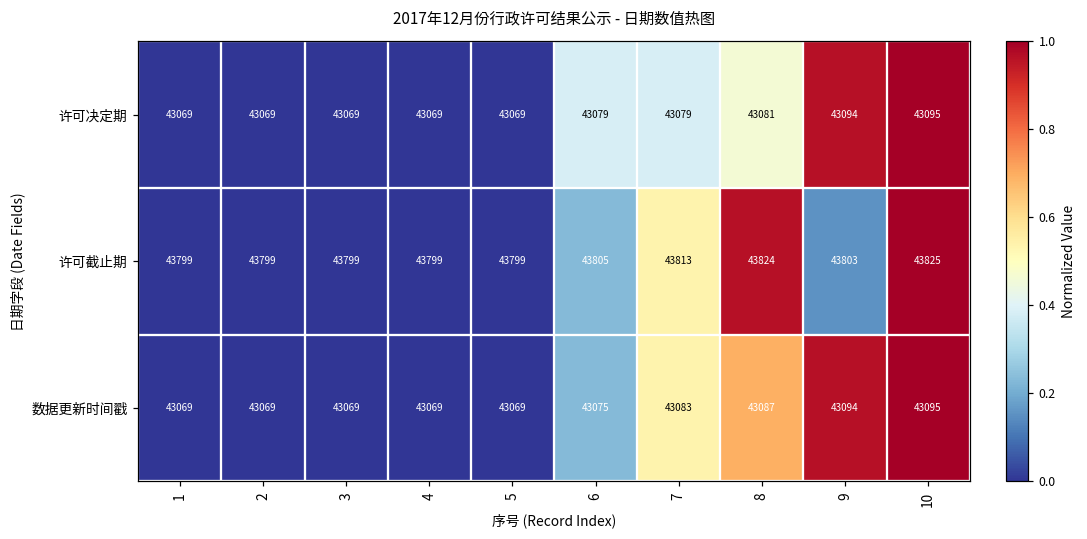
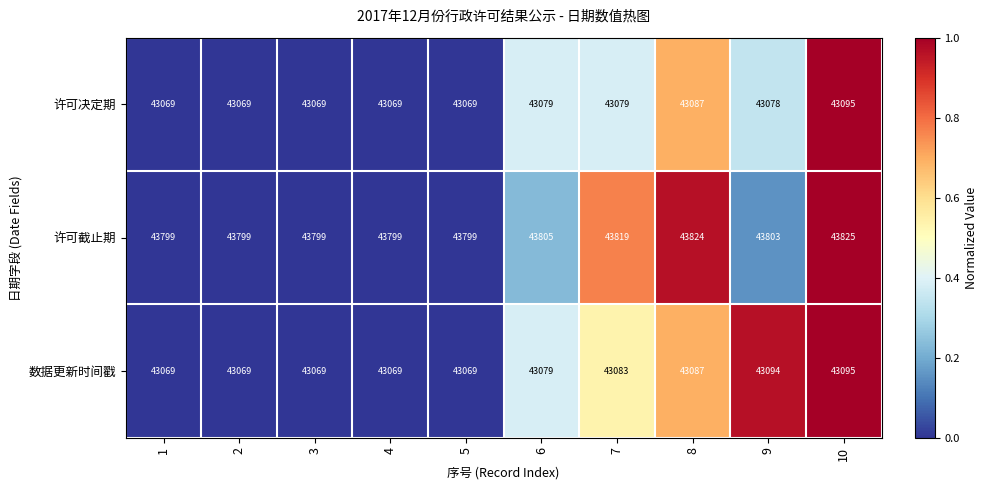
  {
    "许可决定期": {
      "1": 43069,
      "2": 43069,
      "3": 43069,
      "4": 43069,
      "5": 43069,
      "6": 43079,
      "7": 43079,
-     "8": 43081,
-     "9": 43094,
+     "8": 43087,
+     "9": 43078,
      "10": 43095
    },
    "许可截止期": {
      "1": 43799,
      "2": 43799,
      "3": 43799,
      "4": 43799,
      "5": 43799,
      "6": 43805,
-     "7": 43813,
+     "7": 43819,
      "8": 43824,
      "9": 43803,
      "10": 43825
    },
    "数据更新时间戳": {
      "1": 43069,
      "2": 43069,
      "3": 43069,
      "4": 43069,
      "5": 43069,
-     "6": 43075,
+     "6": 43079,
      "7": 43083,
      "8": 43087,
      "9": 43094,
      "10": 43095
    }
  }
